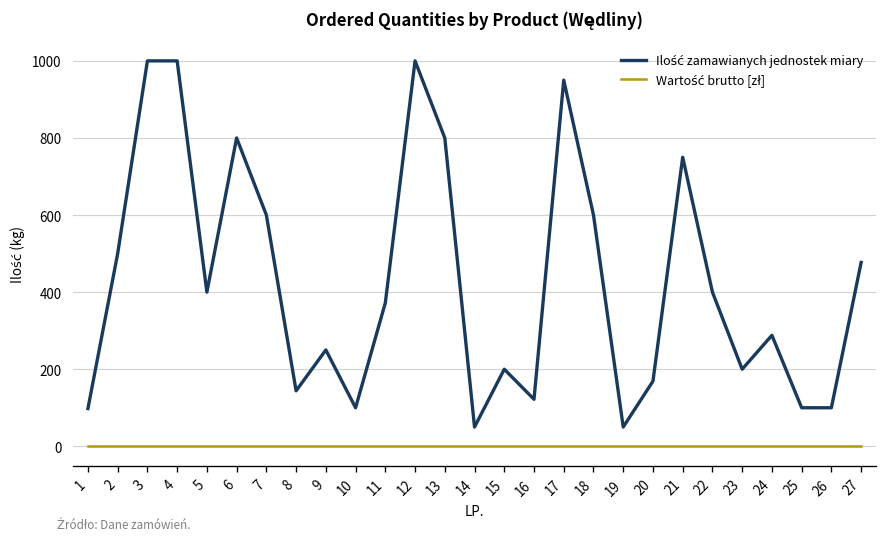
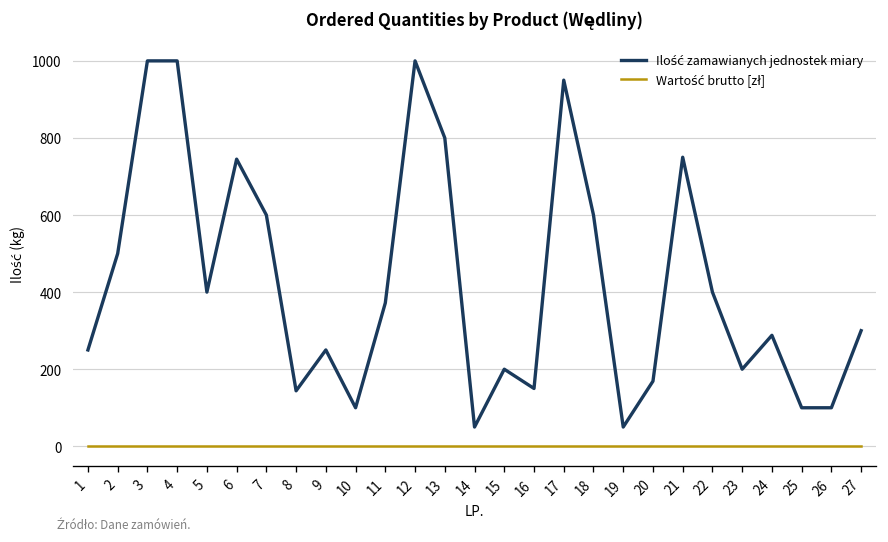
  {
    "Ilość zamawianych jednostek miary": {
-     "1": 100,
+     "1": 250,
      "2": 500,
      "3": 1000,
      "4": 1000,
      "5": 400,
-     "6": 800,
+     "6": 750,
      "7": 600,
      "8": 140,
      "9": 250,
      "10": 100,
      "11": 370,
      "12": 1000,
      "13": 800,
      "14": 50,
      "15": 200,
-     "16": 120,
+     "16": 150,
      "17": 950,
      "18": 600,
      "19": 50,
      "20": 170,
      "21": 750,
      "22": 400,
      "23": 200,
      "24": 290,
      "25": 100,
      "26": 100,
-     "27": 480
+     "27": 300
    },
    "Wartość brutto [zł]": {
      "1": 0,
      "2": 0,
      "3": 0,
      "4": 0,
      "5": 0,
      "6": 0,
      "7": 0,
      "8": 0,
      "9": 0,
      "10": 0,
      "11": 0,
      "12": 0,
      "13": 0,
      "14": 0,
      "15": 0,
      "16": 0,
      "17": 0,
      "18": 0,
      "19": 0,
      "20": 0,
      "21": 0,
      "22": 0,
      "23": 0,
      "24": 0,
      "25": 0,
      "26": 0,
      "27": 0
    }
  }
